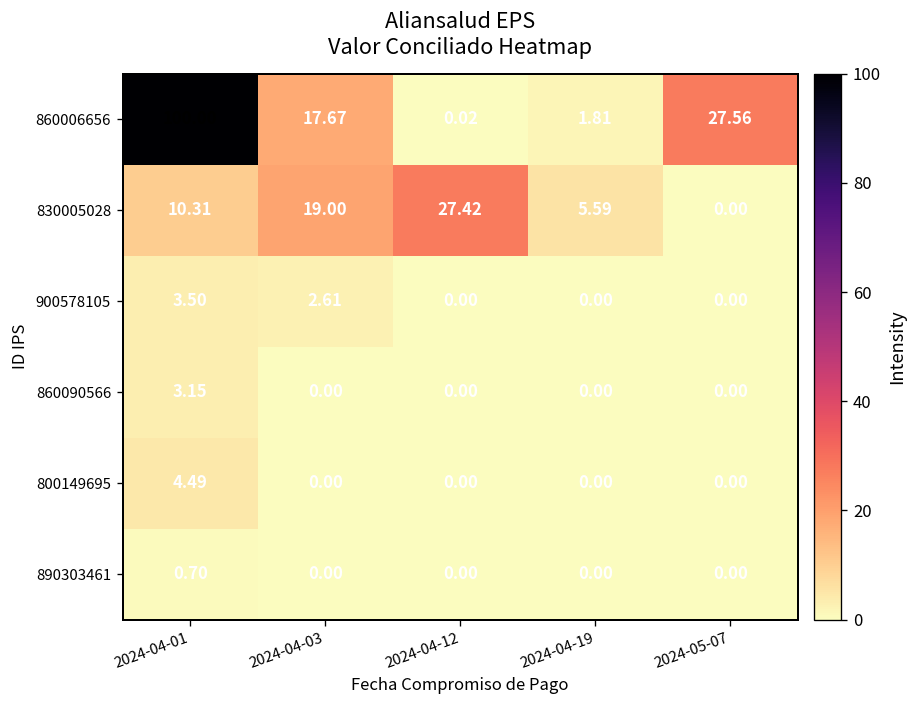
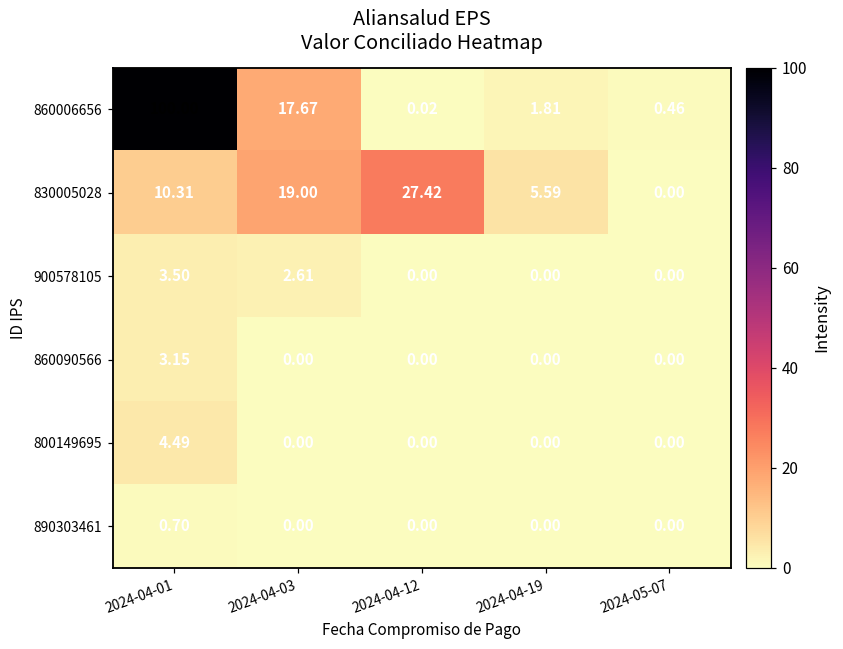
  {
    "860006656": {
      "2024-04-03": 17.67,
      "2024-04-12": 0.02,
      "2024-04-19": 1.81,
-     "2024-05-07": 27.56
+     "2024-05-07": 0.46
    },
    "830005028": {
      "2024-04-01": 10.31,
      "2024-04-03": 19.00,
      "2024-04-12": 27.42,
      "2024-04-19": 5.59,
      "2024-05-07": 0.00
    },
    "900578105": {
      "2024-04-01": 3.50,
      "2024-04-03": 2.61,
      "2024-04-12": 0.00,
      "2024-04-19": 0.00,
      "2024-05-07": 0.00
    },
    "860090566": {
      "2024-04-01": 3.15,
      "2024-04-03": 0.00,
      "2024-04-12": 0.00,
      "2024-04-19": 0.00,
      "2024-05-07": 0.00
    },
    "800149695": {
      "2024-04-01": 4.49,
      "2024-04-03": 0.00,
      "2024-04-12": 0.00,
      "2024-04-19": 0.00,
      "2024-05-07": 0.00
    },
    "890303461": {
      "2024-04-01": 0.70,
      "2024-04-03": 0.00,
      "2024-04-12": 0.00,
      "2024-04-19": 0.00,
      "2024-05-07": 0.00
    }
  }
